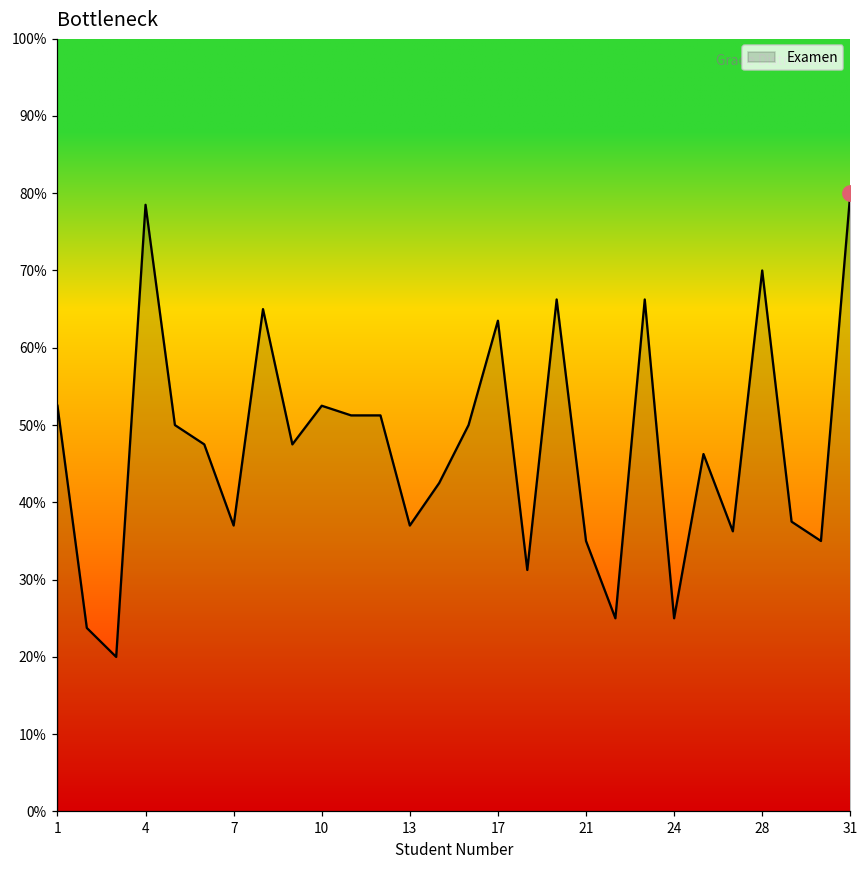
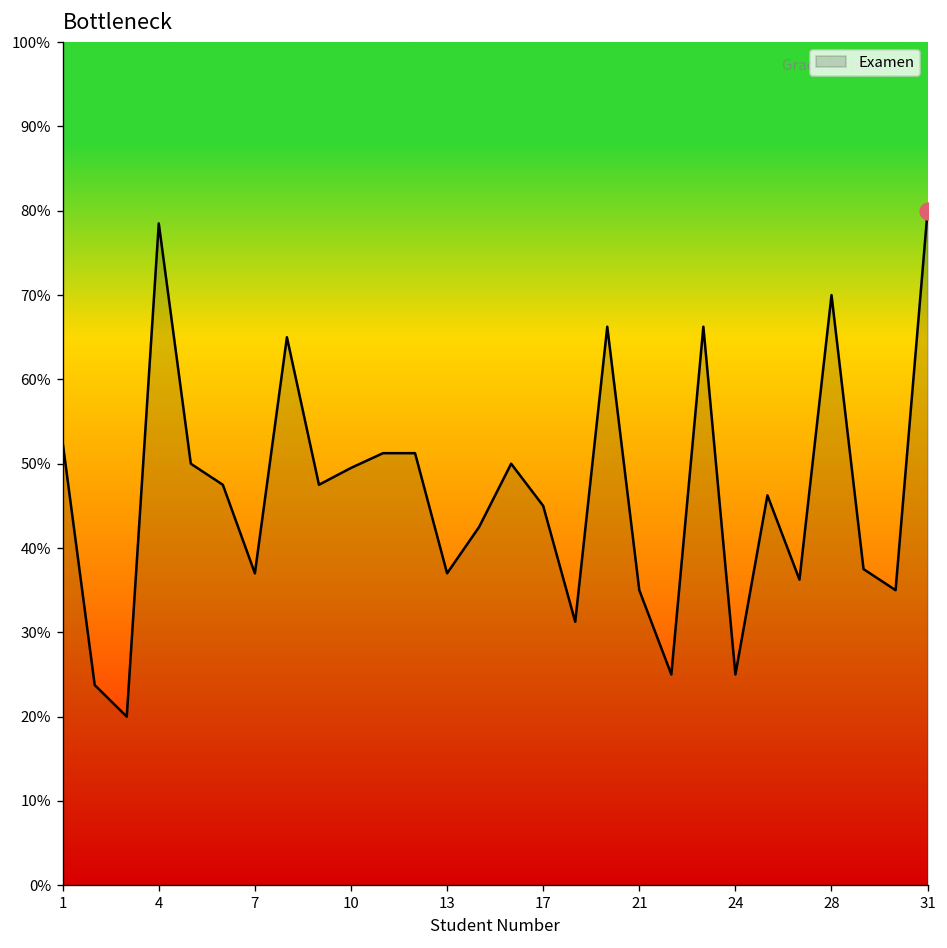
  {
    "Examen": {
      "1": "53%",
      "4": "78%",
      "7": "37%",
-     "10": "53%",
+     "10": "50%",
      "13": "37%",
-     "17": "64%",
+     "17": "45%",
      "21": "35%",
      "24": "25%",
      "28": "70%"
    }
  }
